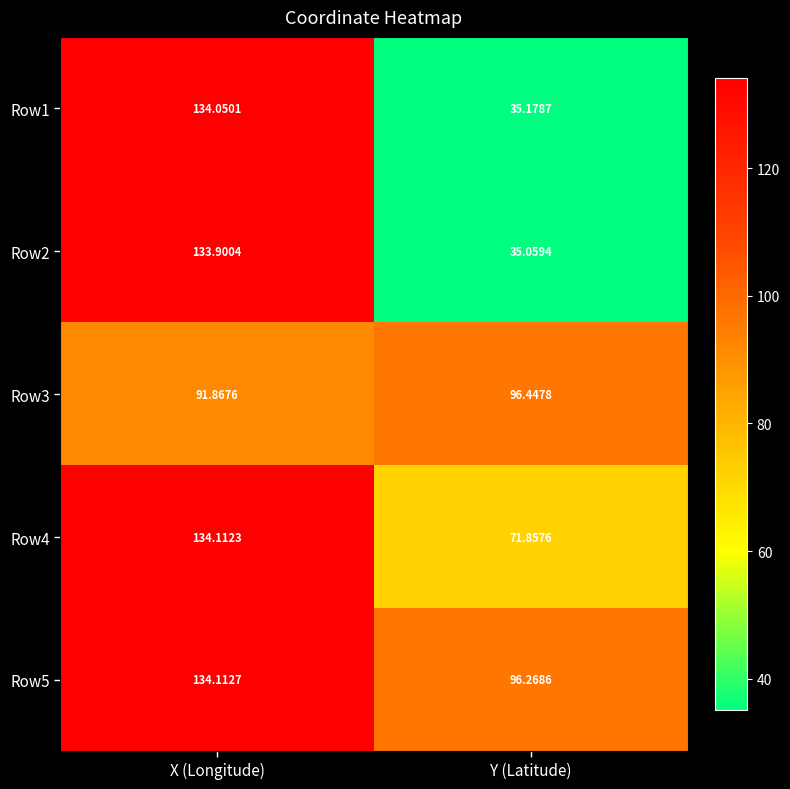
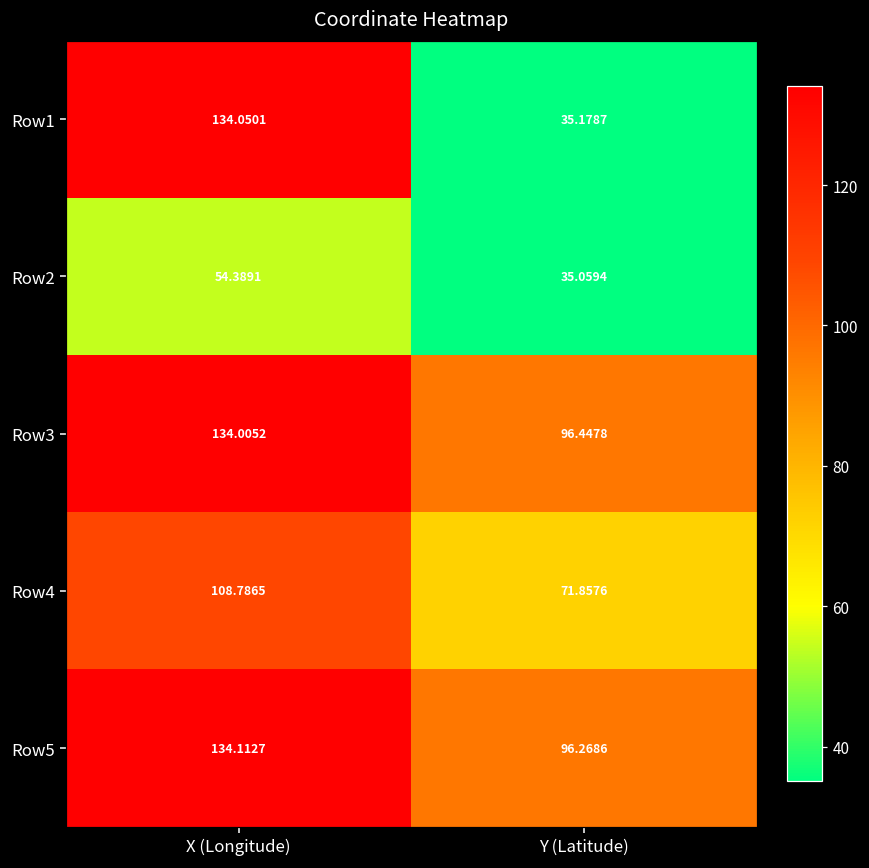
  {
    "Row1": {
      "X (Longitude)": 134.0501,
      "Y (Latitude)": 35.1787
    },
    "Row2": {
-     "X (Longitude)": 133.9004,
+     "X (Longitude)": 54.3891,
      "Y (Latitude)": 35.0594
    },
    "Row3": {
-     "X (Longitude)": 91.8676,
+     "X (Longitude)": 134.0052,
      "Y (Latitude)": 96.4478
    },
    "Row4": {
-     "X (Longitude)": 134.1123,
+     "X (Longitude)": 108.7865,
      "Y (Latitude)": 71.8576
    },
    "Row5": {
      "X (Longitude)": 134.1127,
      "Y (Latitude)": 96.2686
    }
  }
